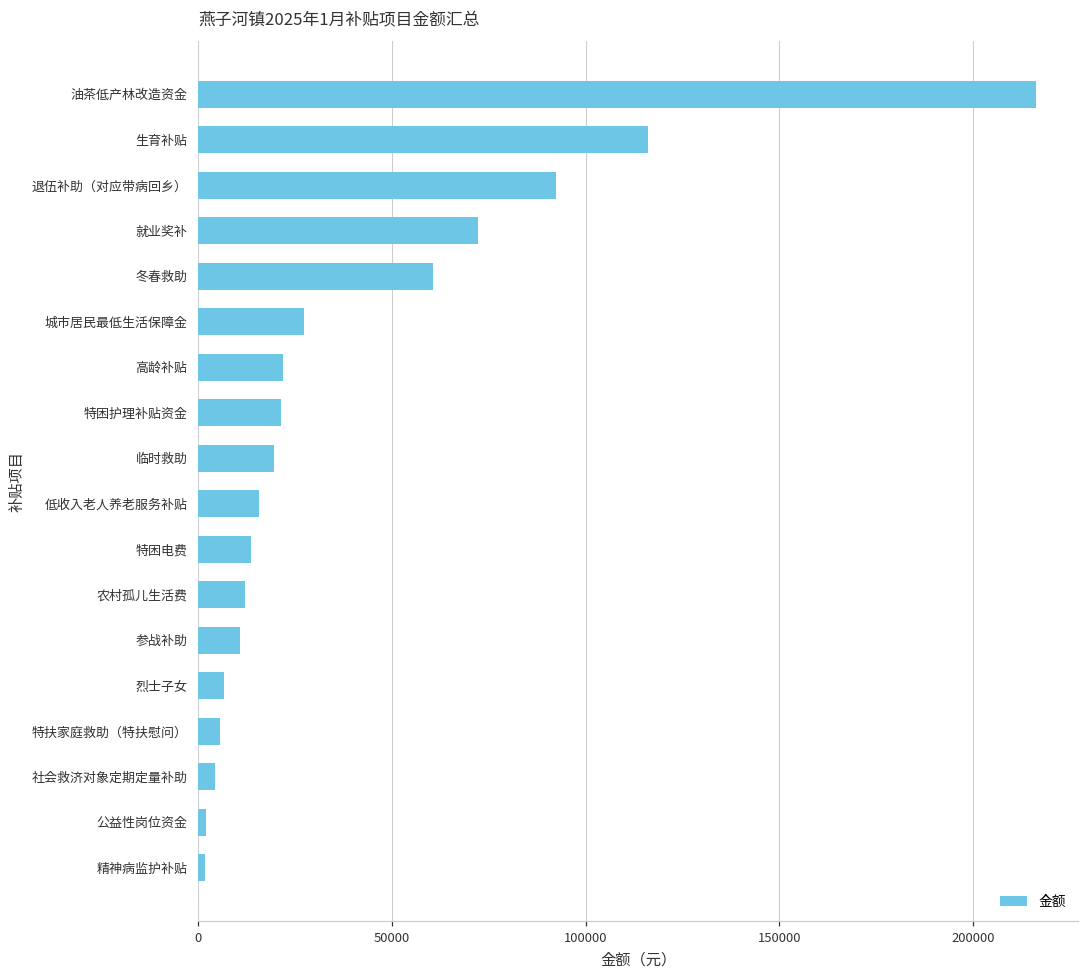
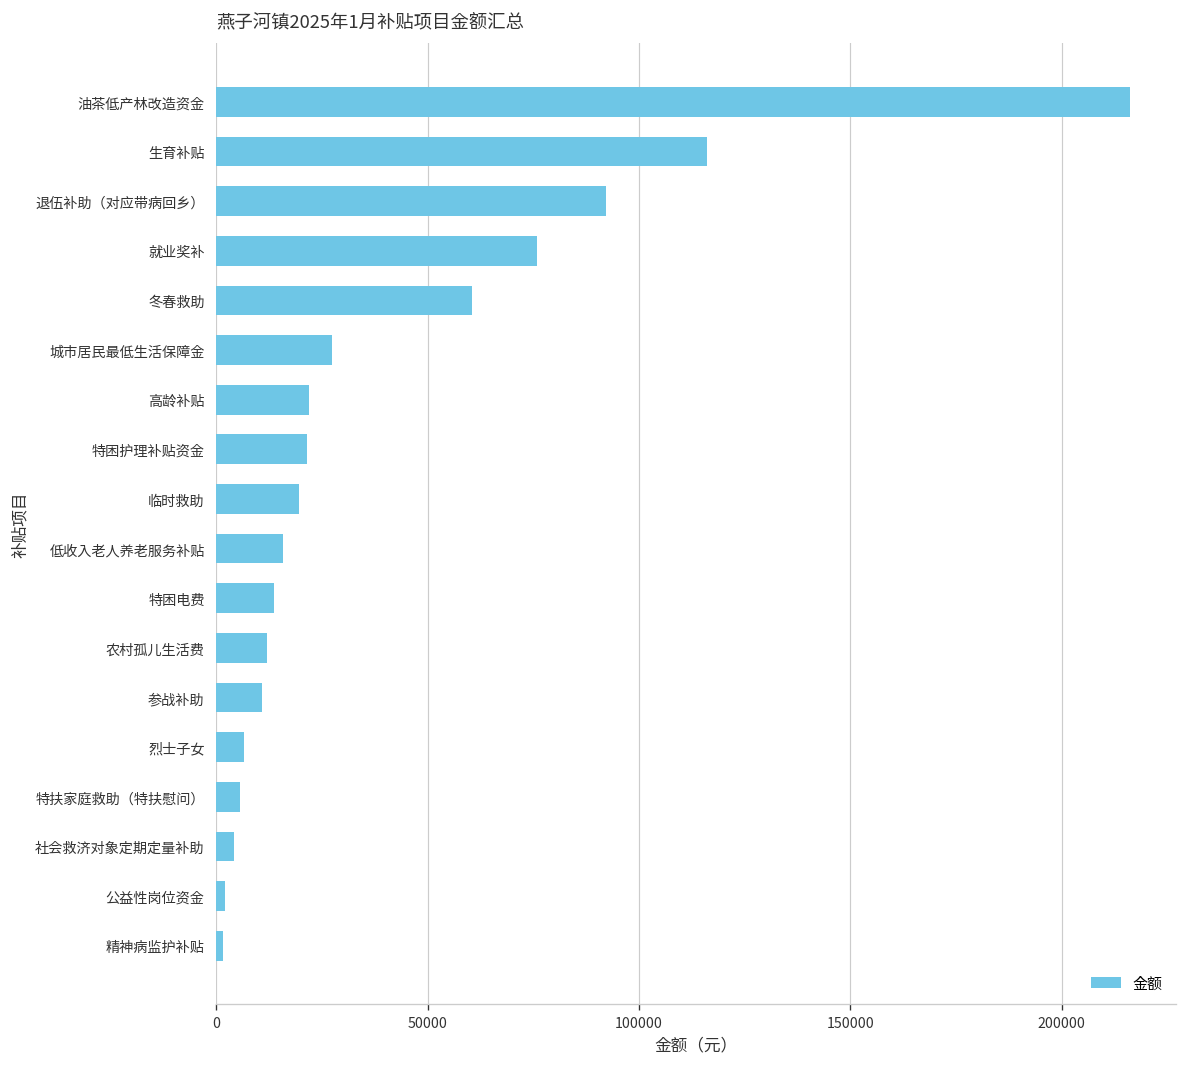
  {
    "油茶低产林改造资金": 216000,
    "生育补贴": 116000,
    "退伍补助（对应带病回乡）": 92000,
-   "就业奖补": 72000,
+   "就业奖补": 76000,
    "冬春救助": 61000,
    "城市居民最低生活保障金": 27000,
    "高龄补贴": 22000,
    "特困护理补贴资金": 21000,
    "临时救助": 20000,
    "低收入老人养老服务补贴": 16000,
    "特困电费": 14000,
    "农村孤儿生活费": 12000,
    "参战补助": 11000,
    "烈士子女": 7000,
    "特扶家庭救助（特扶慰问）": 6000,
    "社会救济对象定期定量补助": 4000,
    "公益性岗位资金": 2000,
    "精神病监护补贴": 2000
  }
